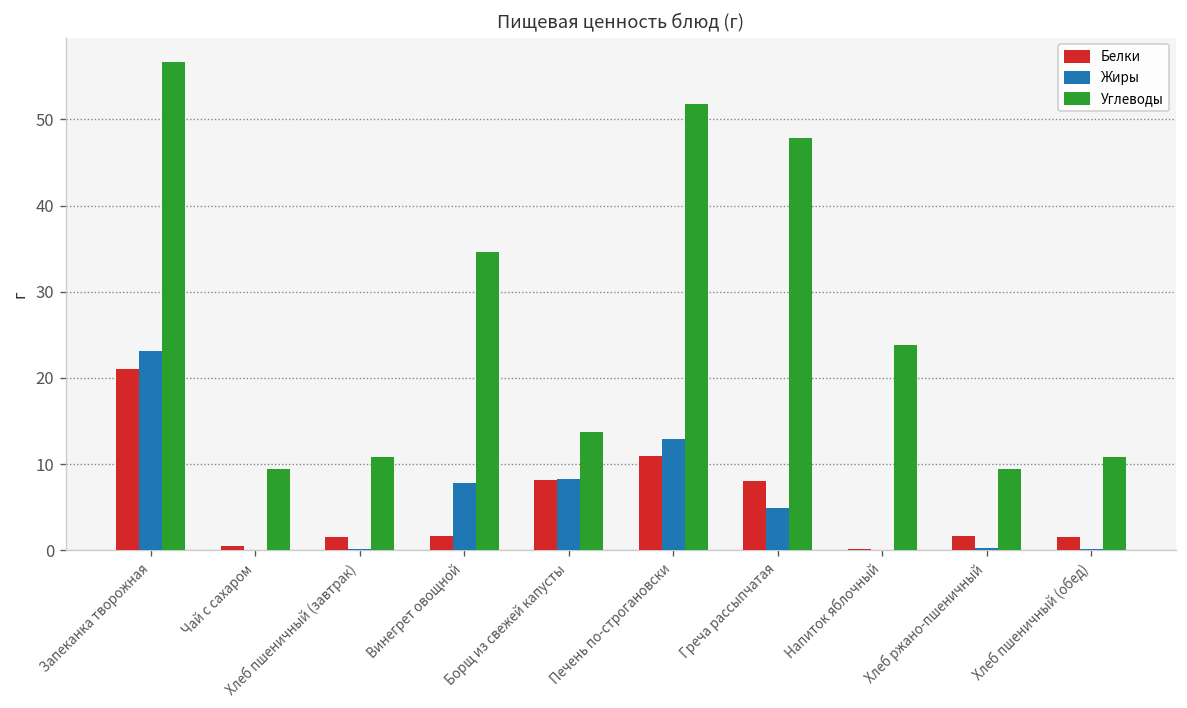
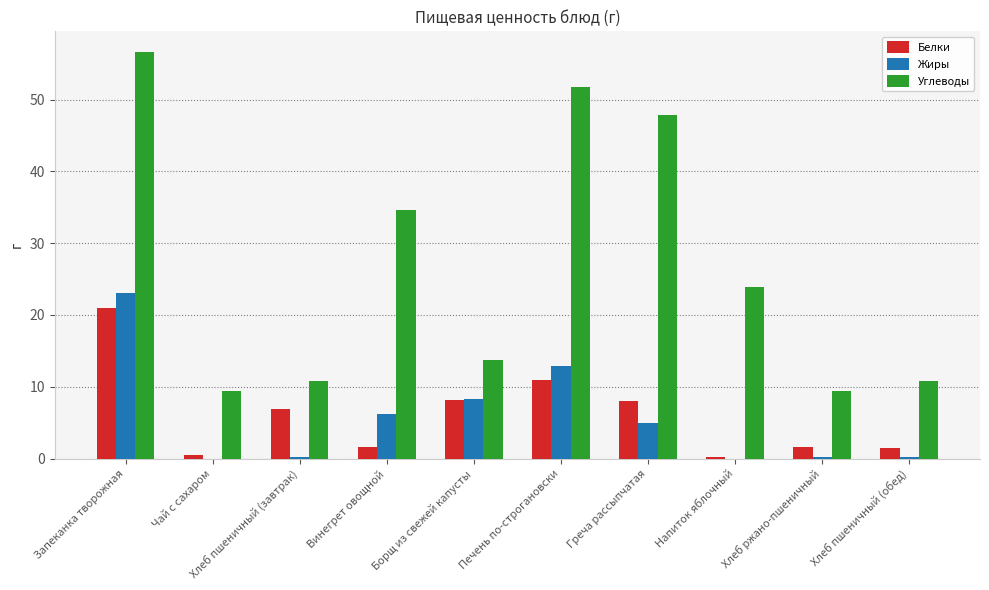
  {
    "Белки": {
      "Запеканка творожная": 21,
      "Чай с сахаром": 1,
-     "Хлеб пшеничный (завтрак)": 2,
+     "Хлеб пшеничный (завтрак)": 7,
      "Винегрет овощной": 2,
      "Борщ из свежей капусты": 8,
      "Печень по-строгановски": 11,
      "Греча рассыпчатая": 8,
      "Хлеб ржано-пшеничный": 2,
      "Хлеб пшеничный (обед)": 2
    },
    "Жиры": {
      "Запеканка творожная": 23,
      "Чай с сахаром": 0,
-     "Винегрет овощной": 8,
+     "Винегрет овощной": 6,
      "Борщ из свежей капусты": 8,
      "Печень по-строгановски": 13,
      "Греча рассыпчатая": 5,
      "Напиток яблочный": 0
    },
    "Углеводы": {
      "Запеканка творожная": 57,
      "Чай с сахаром": 9,
      "Хлеб пшеничный (завтрак)": 11,
      "Винегрет овощной": 35,
      "Борщ из свежей капусты": 14,
      "Печень по-строгановски": 52,
      "Греча рассыпчатая": 48,
      "Напиток яблочный": 24,
      "Хлеб ржано-пшеничный": 9,
      "Хлеб пшеничный (обед)": 11
    }
  }
